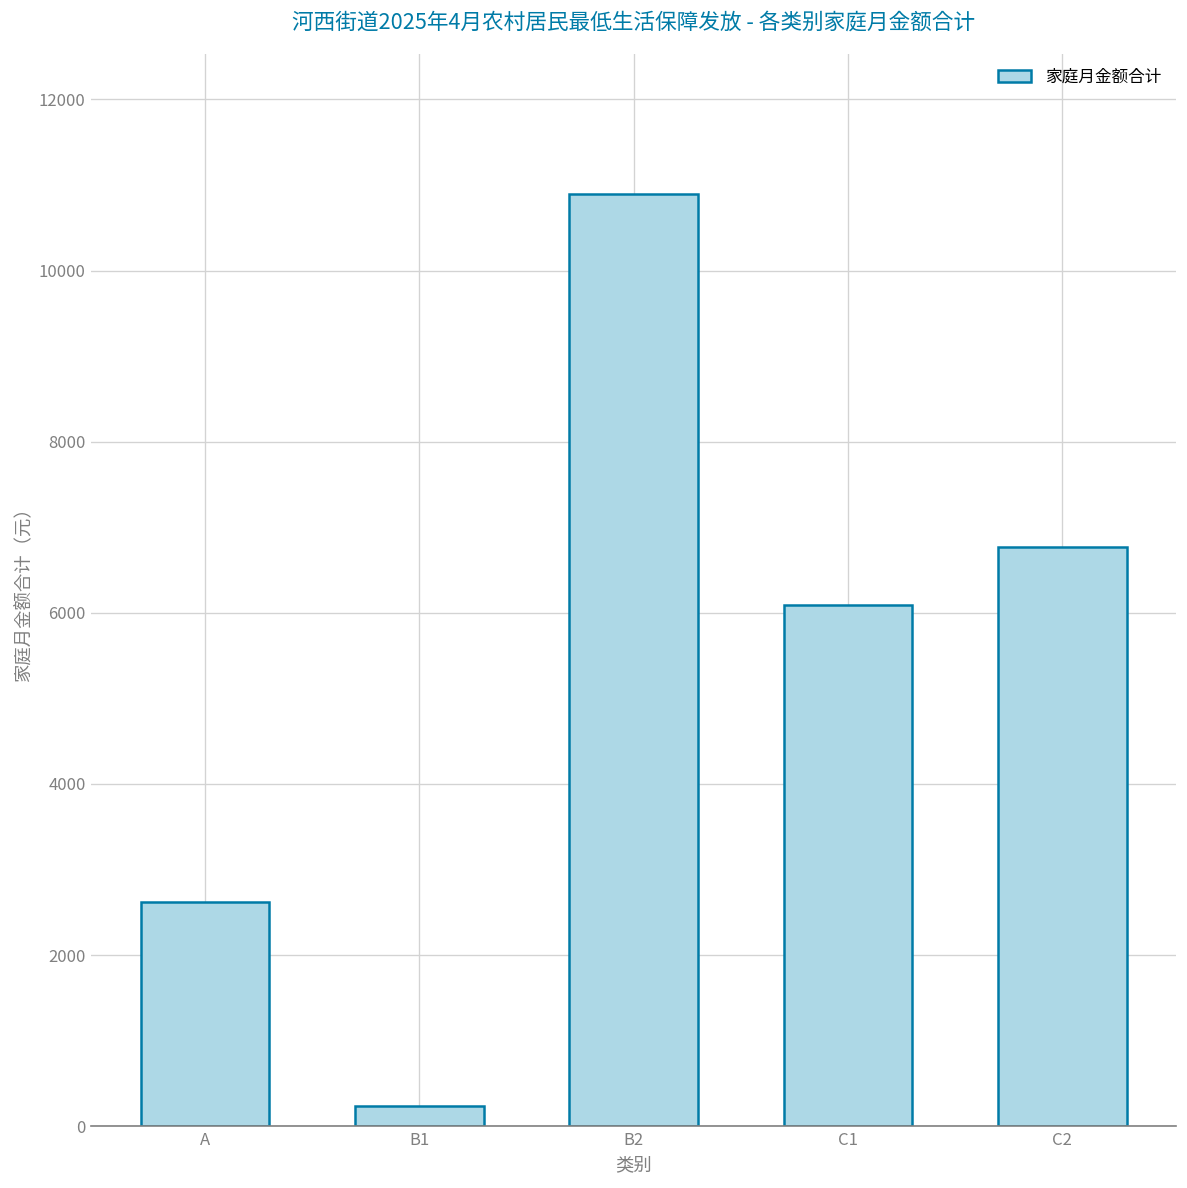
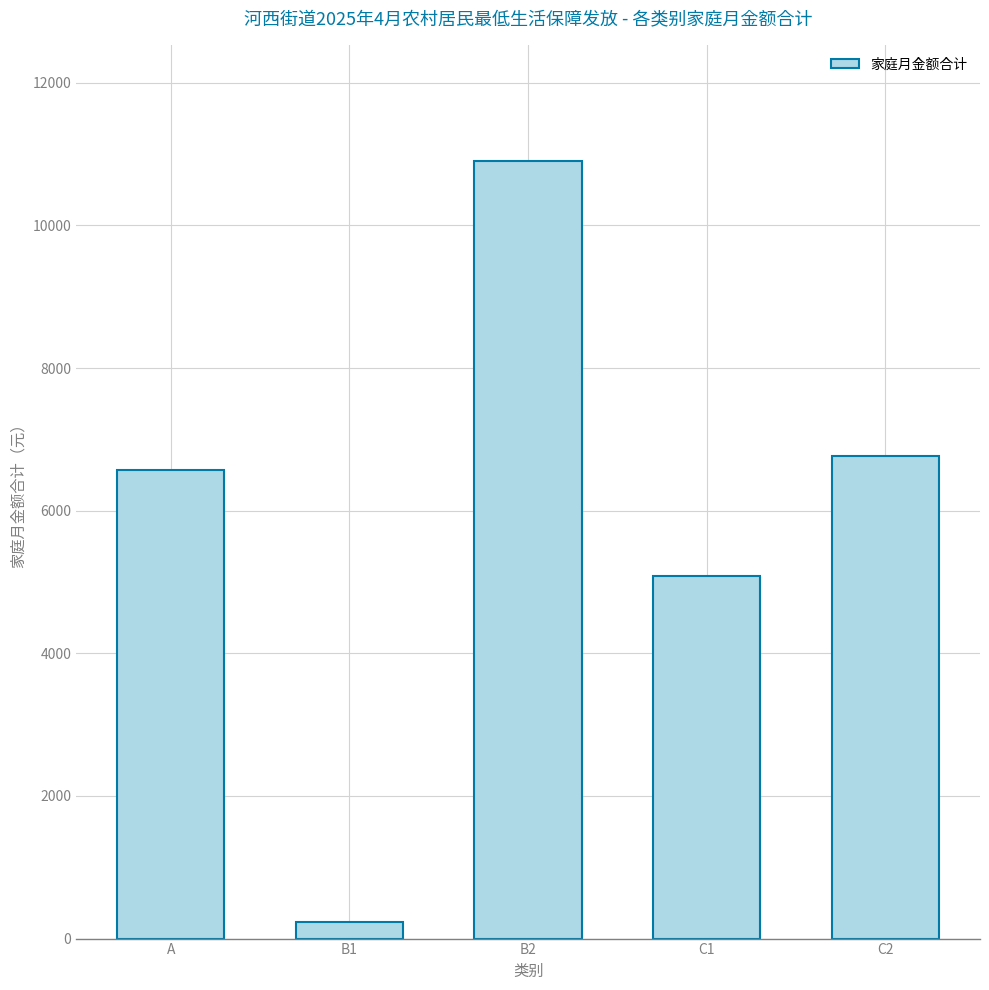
  {
-   "A": 2600,
+   "A": 6600,
    "B1": 200,
    "B2": 10900,
-   "C1": 6100,
+   "C1": 5100,
    "C2": 6800
  }
